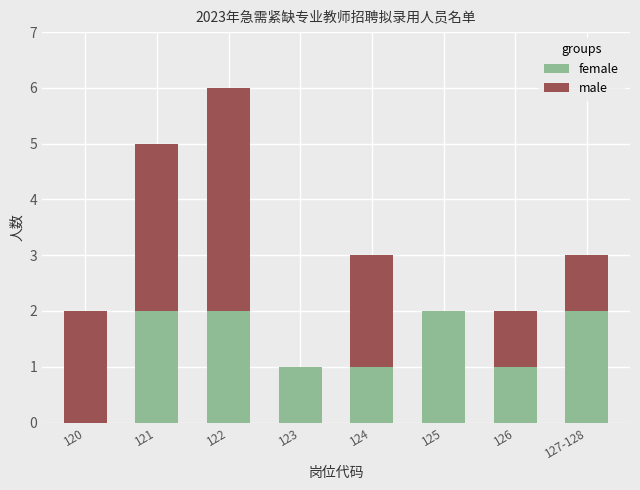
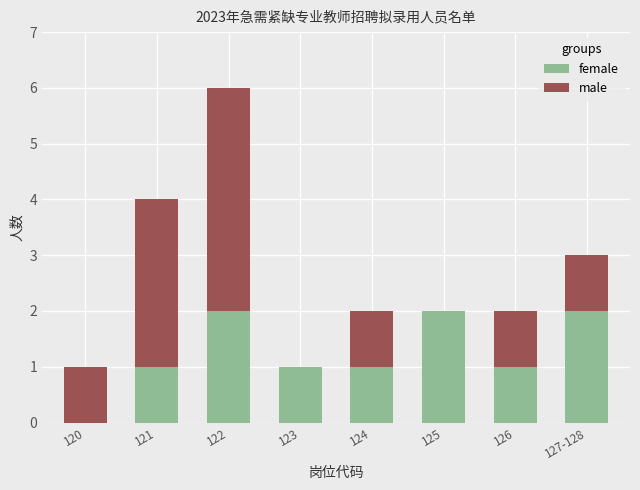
  {
    "female": {
      "120": 0,
-     "121": 2,
+     "121": 1,
      "122": 2,
      "123": 1,
      "124": 1,
      "125": 2,
      "126": 1,
      "127-128": 2
    },
    "male": {
-     "120": 2,
+     "120": 1,
      "121": 3,
      "122": 4,
      "123": 0,
-     "124": 2,
+     "124": 1,
      "125": 0,
      "126": 1,
      "127-128": 1
    }
  }
